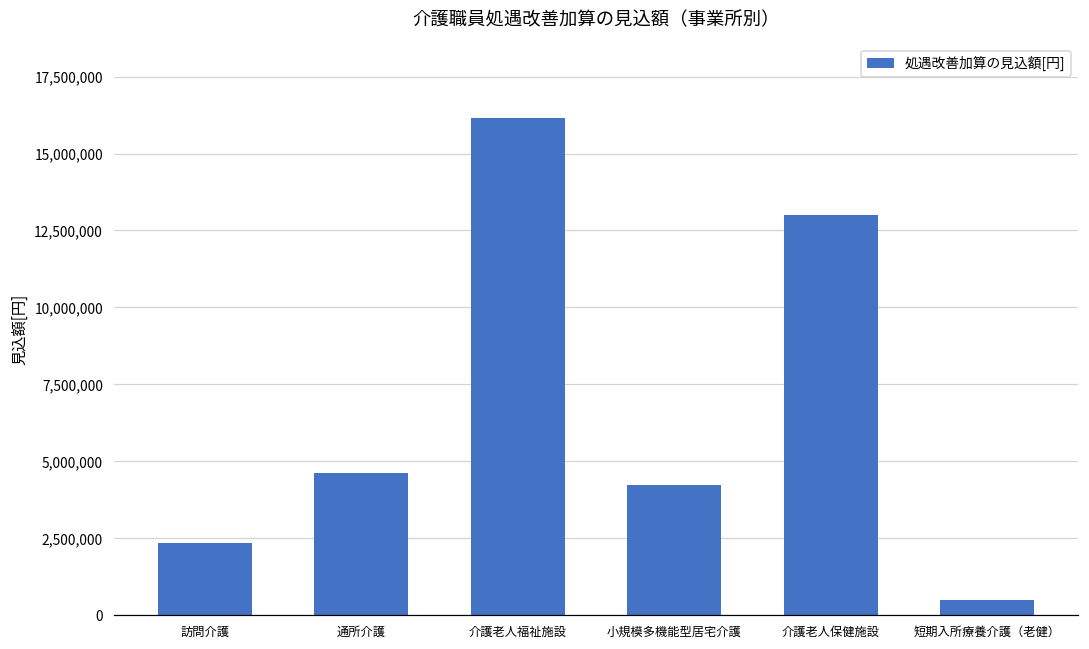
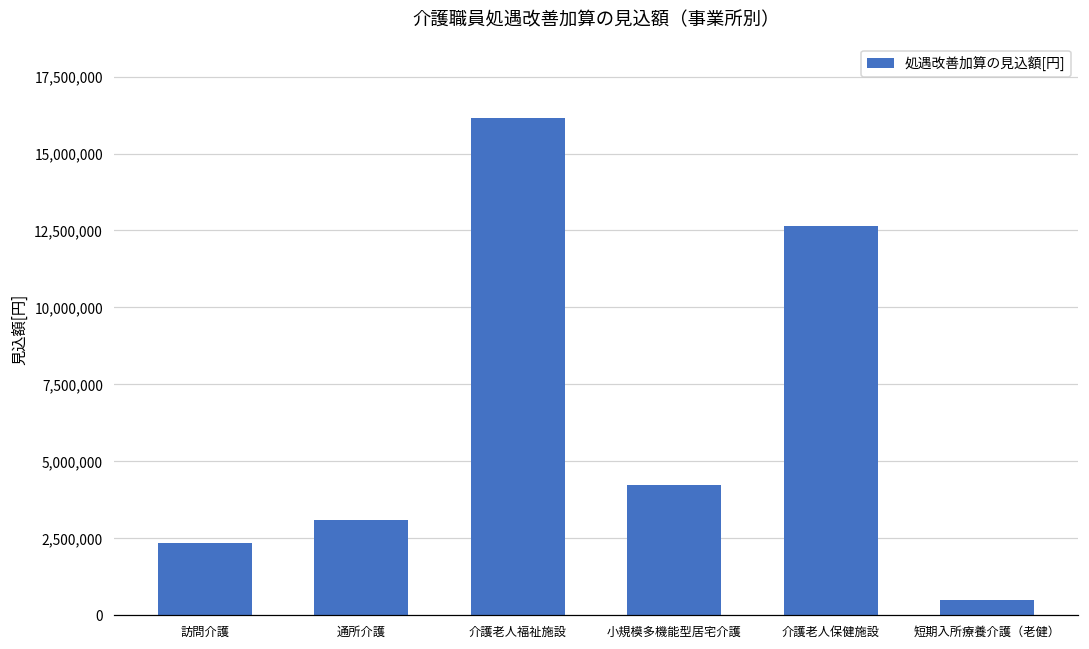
  {
    "訪問介護": "2,400,000",
-   "通所介護": "4,600,000",
+   "通所介護": "3,100,000",
    "介護老人福祉施設": "16,100,000",
    "小規模多機能型居宅介護": "4,200,000",
-   "介護老人保健施設": "13,000,000",
+   "介護老人保健施設": "12,700,000",
    "短期入所療養介護（老健）": "500,000"
  }
